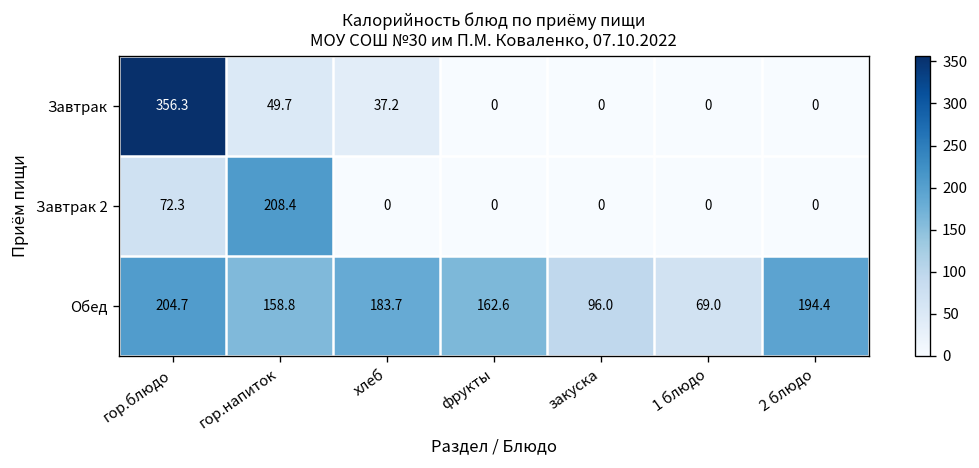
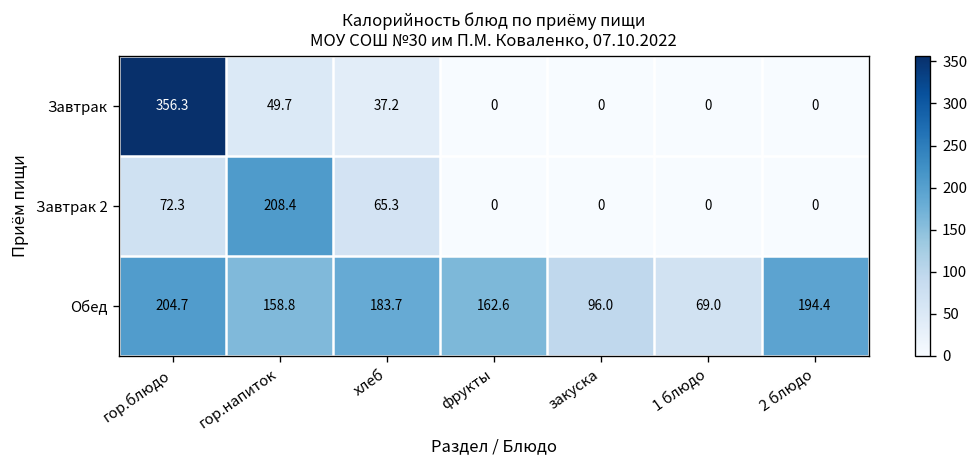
  {
    "Завтрак": {
      "гор.блюдо": 356.3,
      "гор.напиток": 49.7,
      "хлеб": 37.2,
      "фрукты": 0,
      "закуска": 0,
      "1 блюдо": 0,
      "2 блюдо": 0
    },
    "Завтрак 2": {
      "гор.блюдо": 72.3,
      "гор.напиток": 208.4,
-     "хлеб": 0,
+     "хлеб": 65.3,
      "фрукты": 0,
      "закуска": 0,
      "1 блюдо": 0,
      "2 блюдо": 0
    },
    "Обед": {
      "гор.блюдо": 204.7,
      "гор.напиток": 158.8,
      "хлеб": 183.7,
      "фрукты": 162.6,
      "закуска": 96.0,
      "1 блюдо": 69.0,
      "2 блюдо": 194.4
    }
  }
